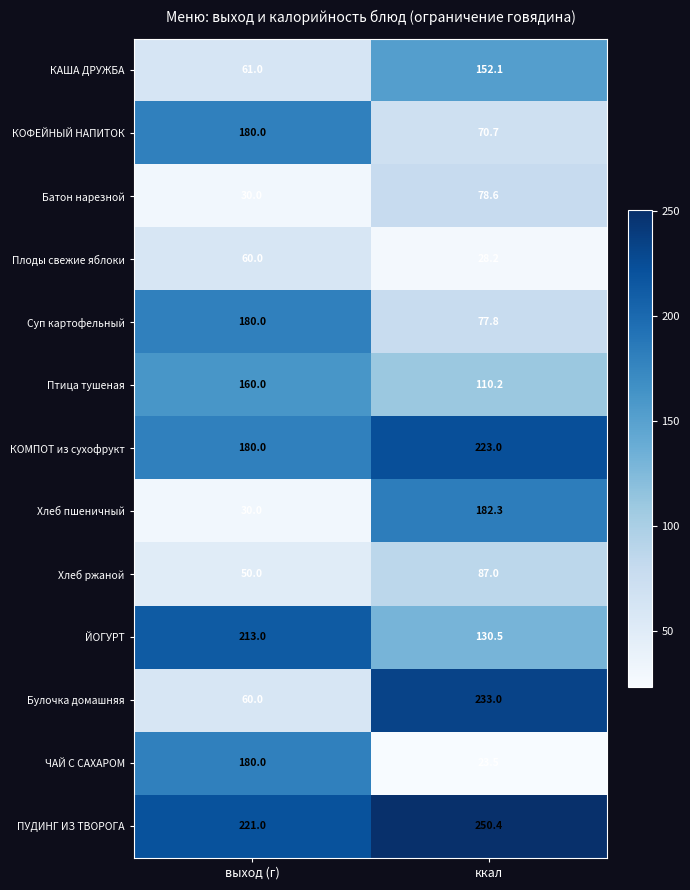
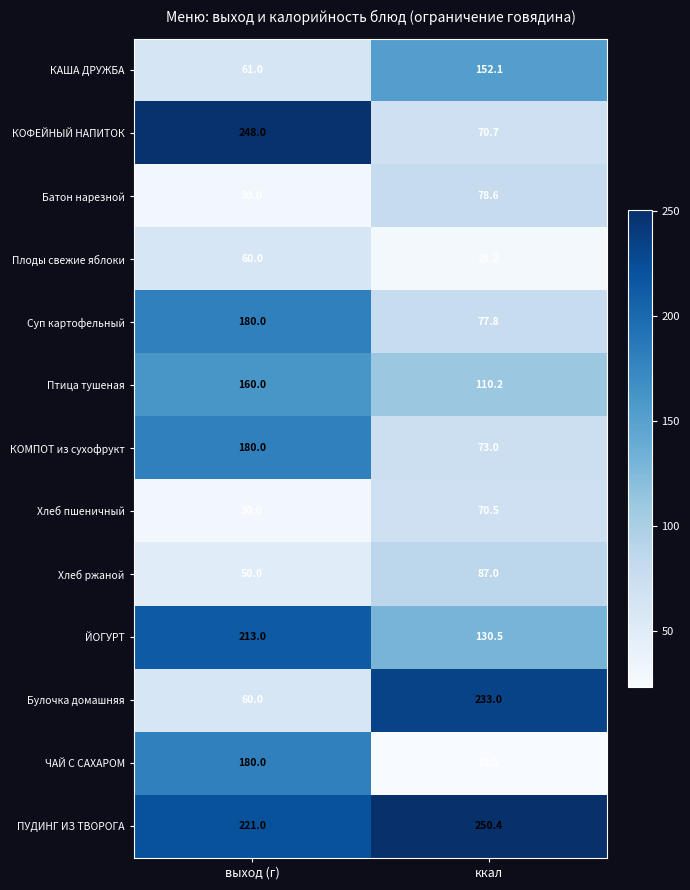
  {
    "КАША ДРУЖБА": {
      "ккал": 152.1
    },
    "КОФЕЙНЫЙ НАПИТОК": {
-     "выход (г)": 180.0,
+     "выход (г)": 248.0,
      "ккал": 70.7
    },
    "Батон нарезной": {
      "ккал": 78.6
    },
    "Суп картофельный": {
      "выход (г)": 180.0,
      "ккал": 77.8
    },
    "Птица тушеная": {
      "выход (г)": 160.0,
      "ккал": 110.2
    },
    "КОМПОТ из сухофрукт": {
      "выход (г)": 180.0,
-     "ккал": 223.0
+     "ккал": 73.0
    },
    "Хлеб пшеничный": {
-     "ккал": 182.3
+     "ккал": 70.5
    },
    "Хлеб ржаной": {
      "ккал": 87.0
    },
    "ЙОГУРТ": {
      "выход (г)": 213.0,
      "ккал": 130.5
    },
    "Булочка домашняя": {
      "ккал": 233.0
    },
    "ЧАЙ С САХАРОМ": {
      "выход (г)": 180.0
    },
    "ПУДИНГ ИЗ ТВОРОГА": {
      "выход (г)": 221.0,
      "ккал": 250.4
    }
  }
